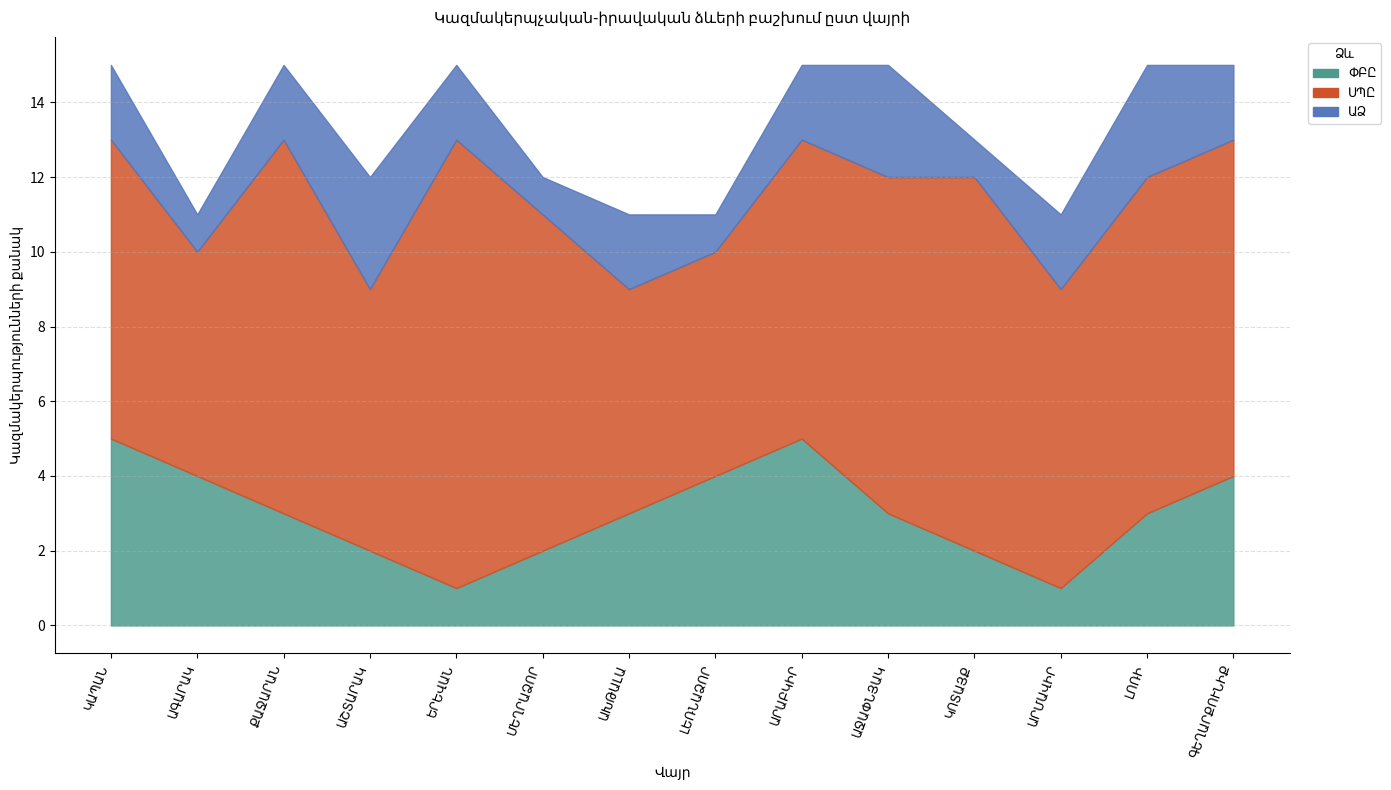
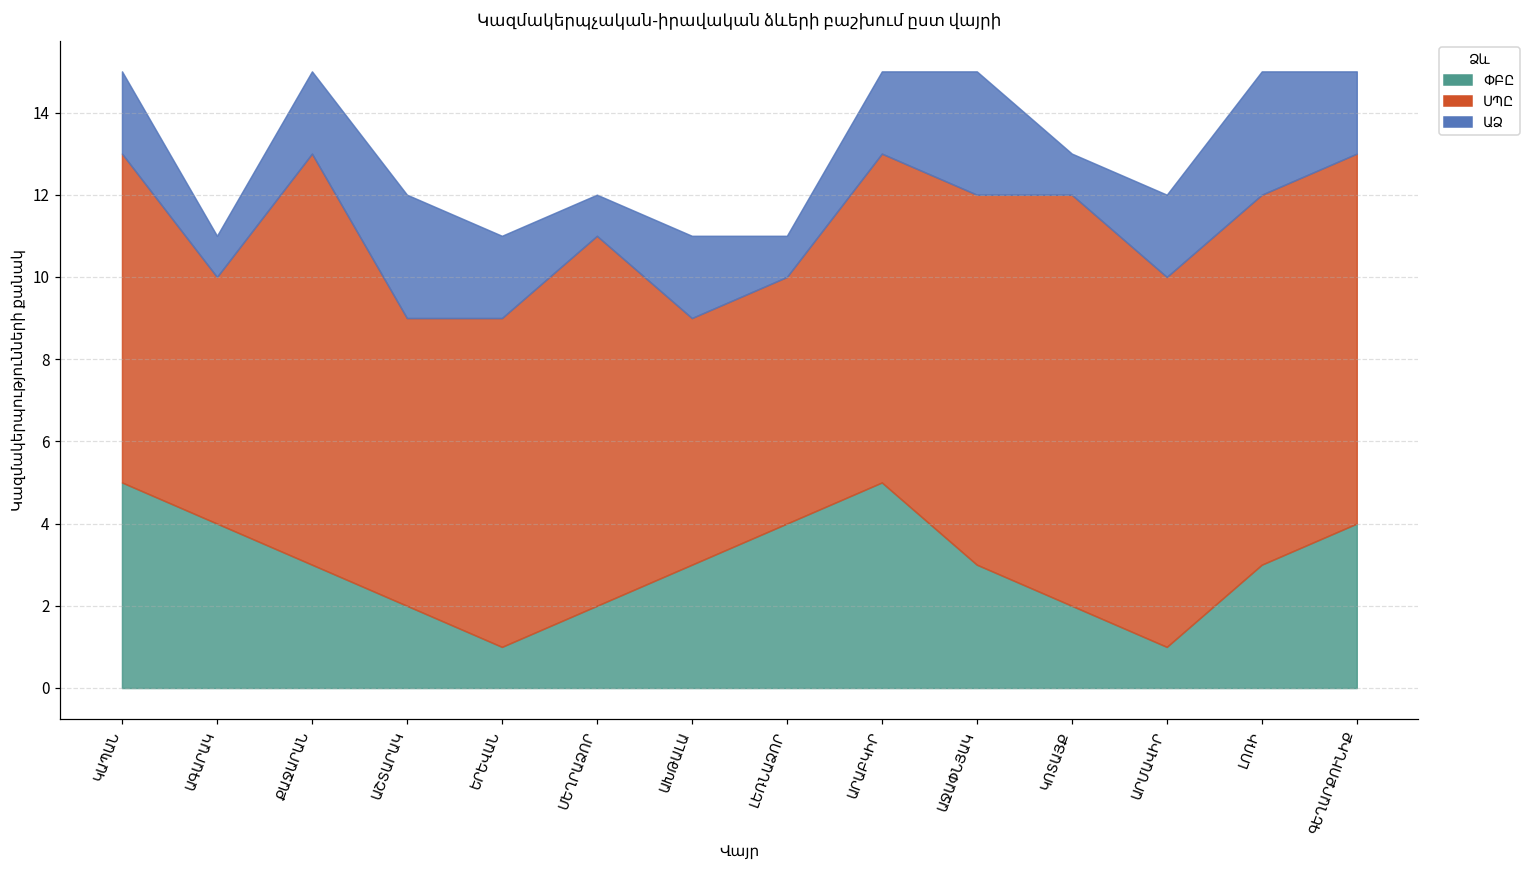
  {
    "ՍՊԸ": {
      "ԿԱՊԱՆ": 8,
      "ԱԳԱՐԱԿ": 6,
      "ՔԱՋԱՐԱՆ": 10,
      "ԱՇՏԱՐԱԿ": 7,
-     "ԵՐԵՎԱՆ": 12,
+     "ԵՐԵՎԱՆ": 8,
      "ՄԵՂՐԱՁՈՐ": 9,
      "ԱԽԹԱԼԱ": 6,
      "ԼԵՌՆԱՁՈՐ": 6,
      "ԱՐԱԲԿԻՐ": 8,
      "ԱՋԱՓՆՅԱԿ": 9,
      "ԿՈՏԱՅՔ": 10,
-     "ԱՐՄԱՎԻՐ": 8,
+     "ԱՐՄԱՎԻՐ": 9,
      "ԼՈՌԻ": 9,
      "ԳԵՂԱՐՔՈՒՆԻՔ": 9
    }
  }
